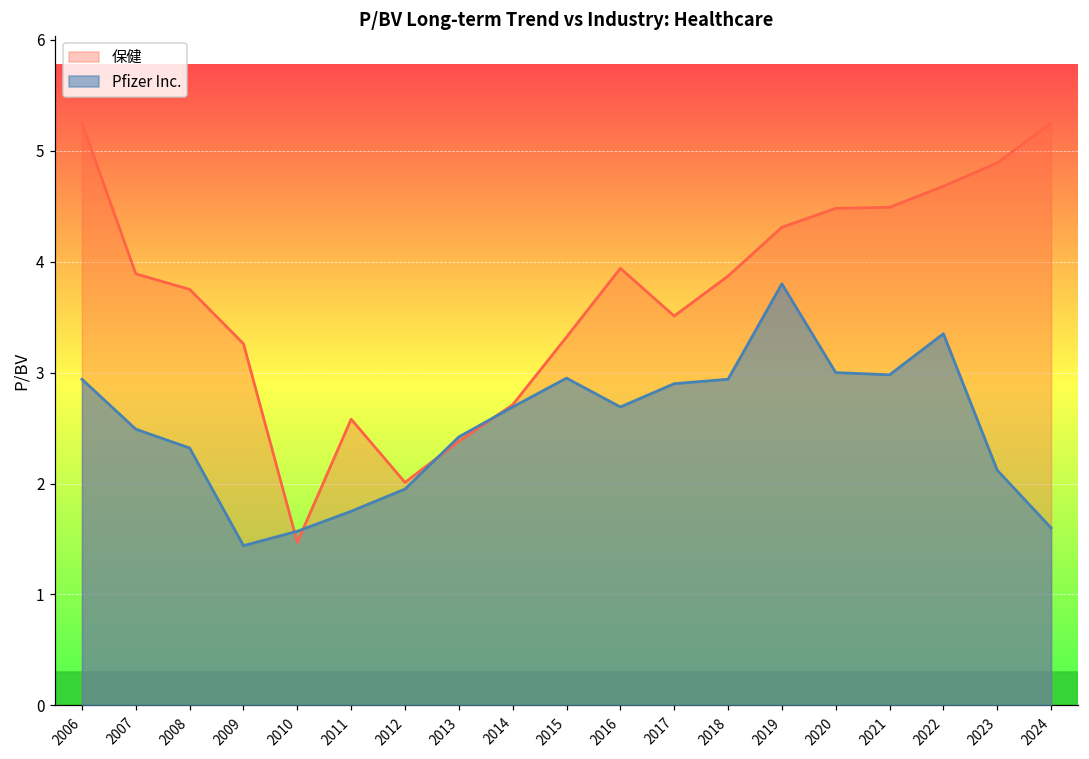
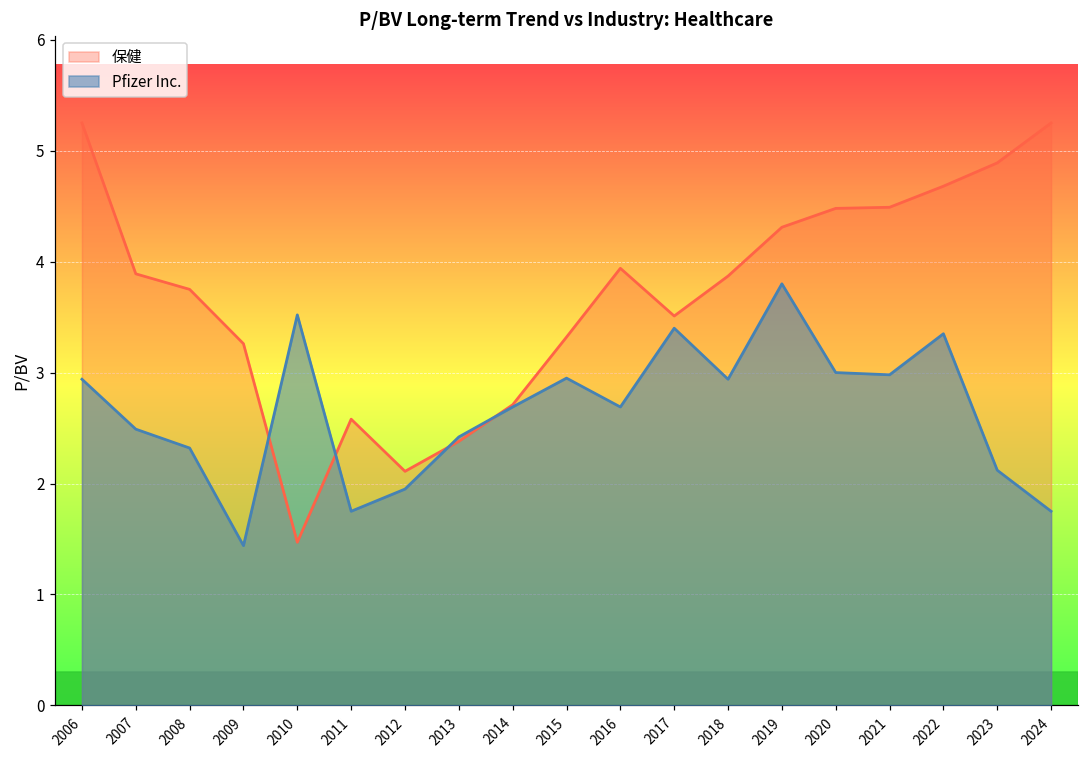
  {
    "保健": {
      "2006": 5.25,
      "2007": 3.89,
      "2008": 3.75,
      "2009": 3.26,
      "2010": 1.47,
      "2011": 2.58,
-     "2012": 2.01,
+     "2012": 2.11,
      "2013": 2.38,
      "2015": 3.32,
      "2016": 3.94,
      "2017": 3.51,
      "2018": 3.87,
      "2019": 4.31,
      "2020": 4.48,
      "2021": 4.49,
      "2022": 4.68,
      "2023": 4.89,
      "2024": 5.25
    },
    "Pfizer Inc.": {
      "2006": 2.94,
      "2007": 2.49,
      "2008": 2.32,
      "2009": 1.44,
-     "2010": 1.57,
+     "2010": 3.52,
      "2011": 1.75,
      "2012": 1.95,
      "2013": 2.42,
      "2015": 2.95,
      "2016": 2.69,
-     "2017": 2.9,
+     "2017": 3.4,
      "2018": 2.94,
      "2019": 3.80,
      "2020": 3.00,
      "2021": 2.98,
      "2022": 3.35,
      "2023": 2.12,
-     "2024": 1.60
+     "2024": 1.75
    }
  }
